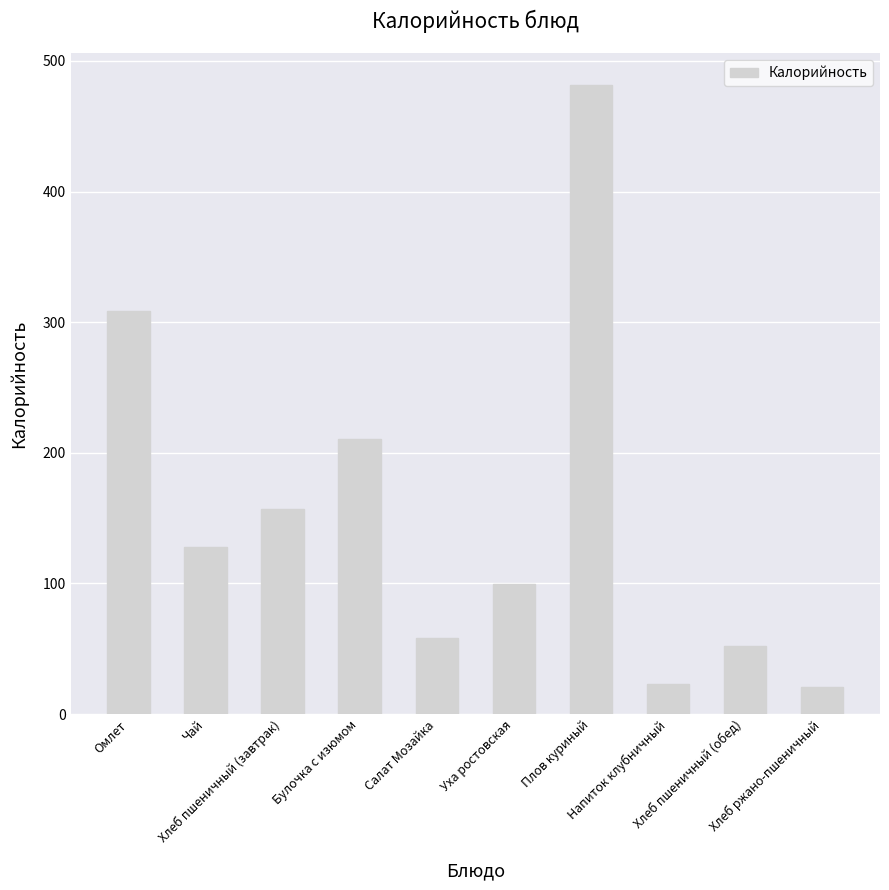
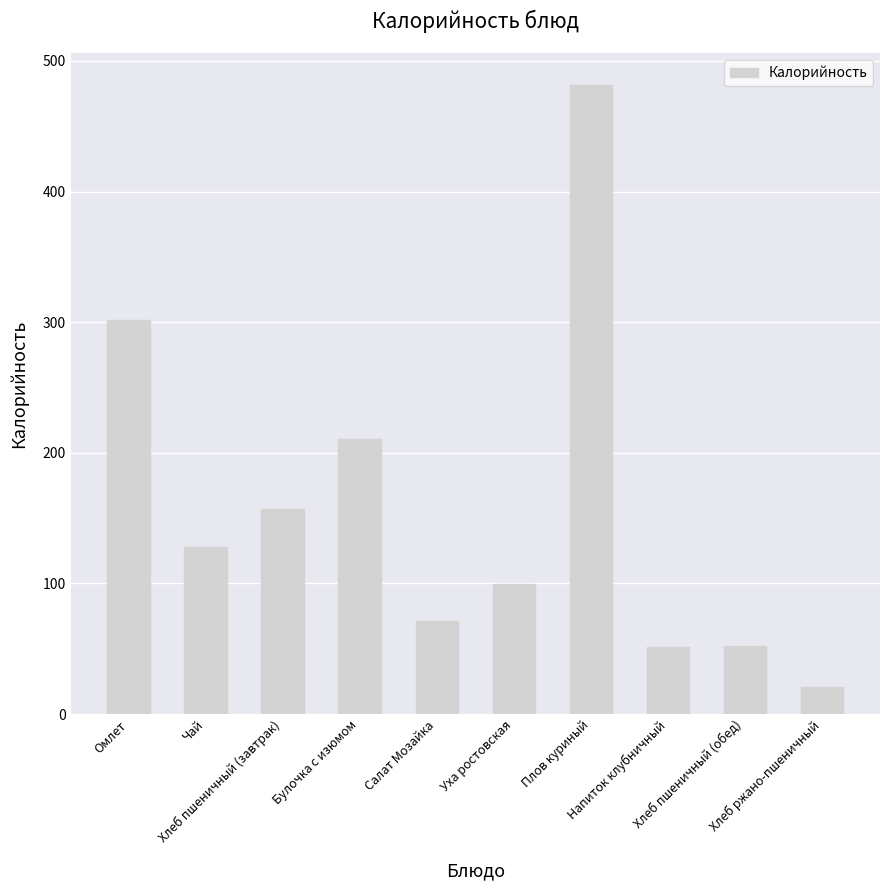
  {
-   "Омлет": 308,
+   "Омлет": 301,
    "Чай": 128,
    "Хлеб пшеничный (завтрак)": 157,
    "Булочка с изюмом": 210,
-   "Салат Мозайка": 58,
+   "Салат Мозайка": 71,
    "Уха ростовская": 99,
    "Плов куриный": 482,
-   "Напиток клубничный": 23,
+   "Напиток клубничный": 51,
    "Хлеб пшеничный (обед)": 52,
    "Хлеб ржано-пшеничный": 21
  }
